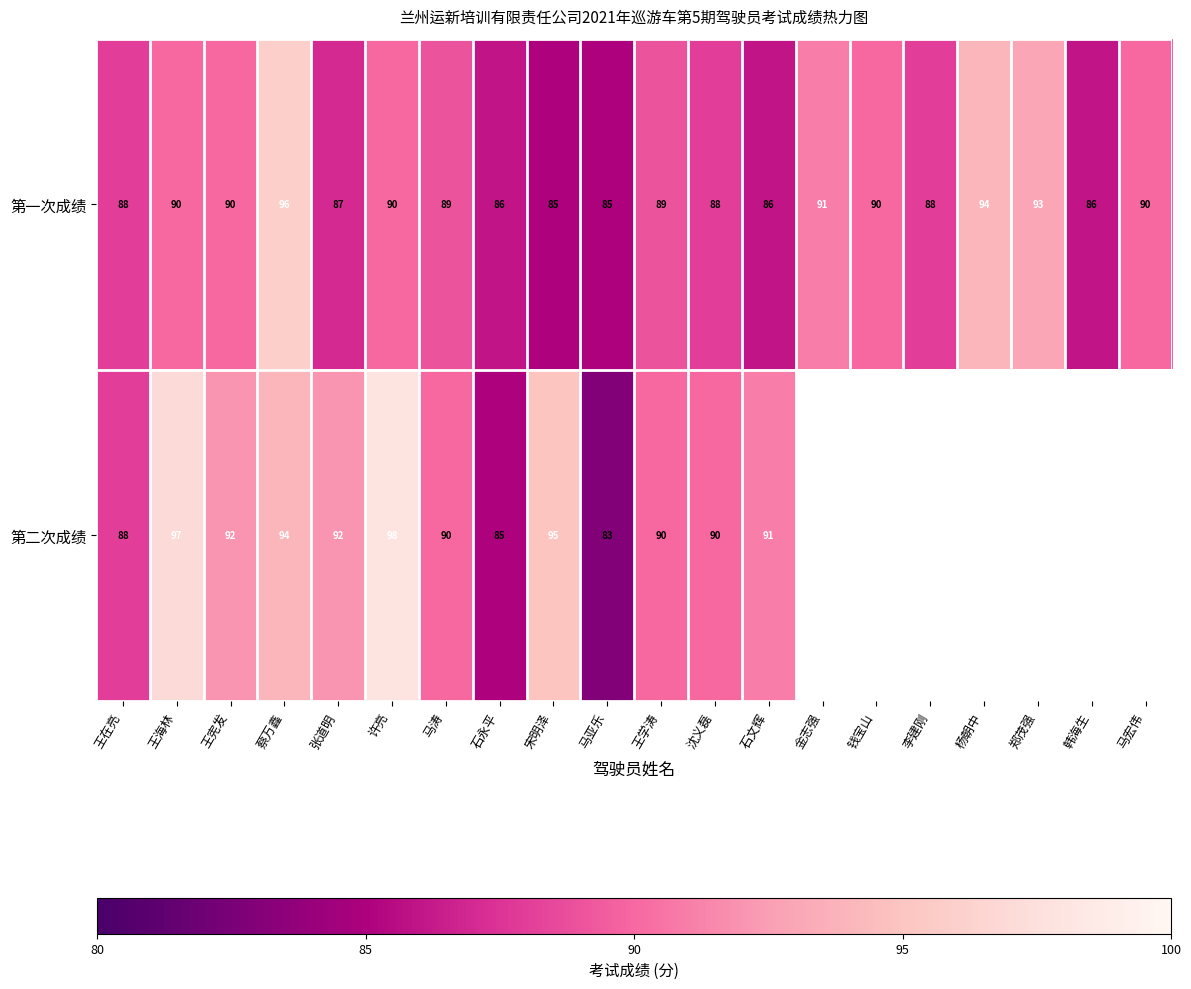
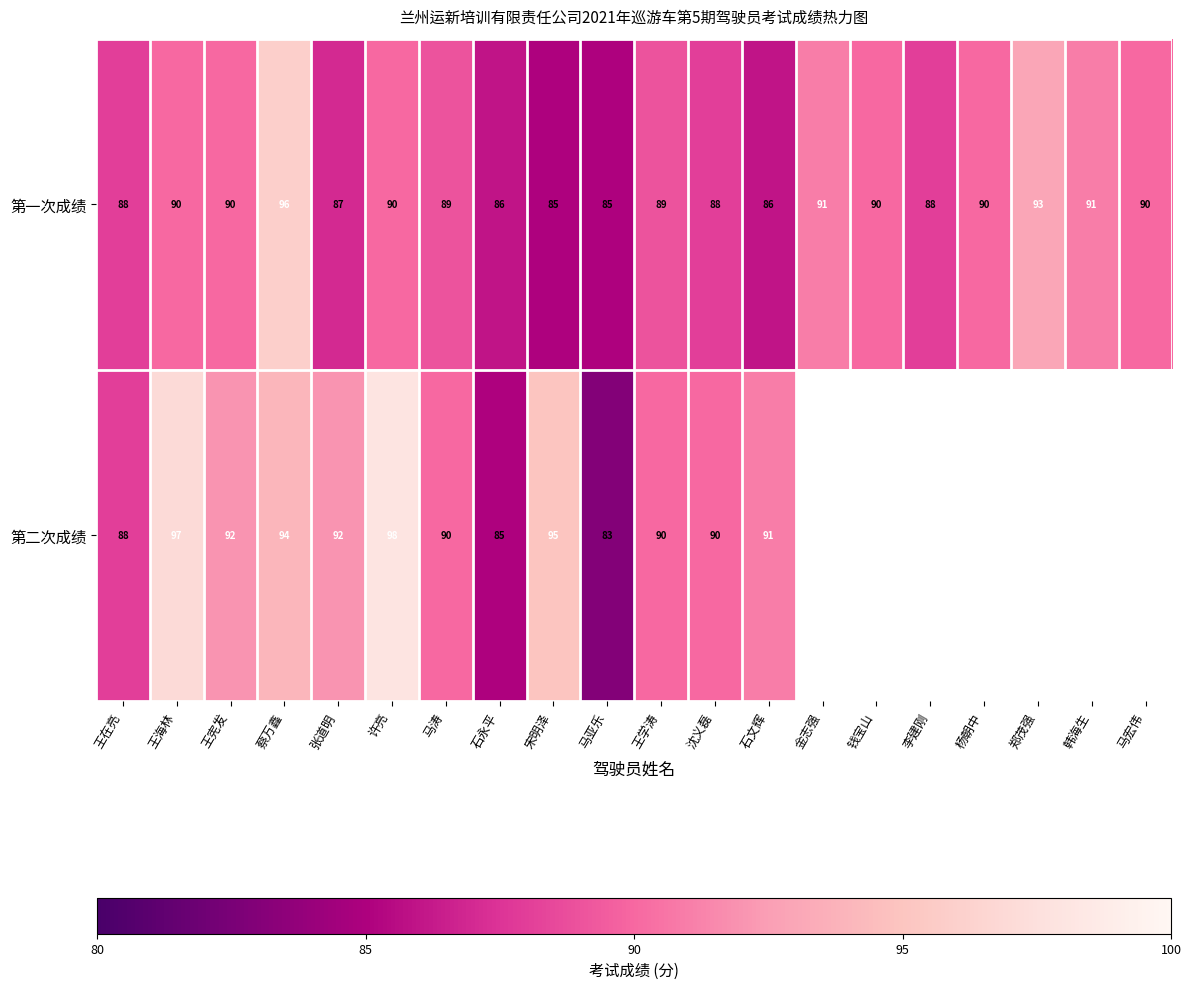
  {
    "第一次成绩": {
      "王在亮": 88,
      "王海林": 90,
      "王宪发": 90,
      "蔡万鑫": 96,
      "张道明": 87,
      "许亮": 90,
      "马涛": 89,
      "石永平": 86,
      "宋明泽": 85,
      "马亚乐": 85,
      "王学涛": 89,
      "沈义磊": 88,
      "石文辉": 86,
      "金志强": 91,
      "钱宝山": 90,
      "李建刚": 88,
-     "杨朝中": 94,
+     "杨朝中": 90,
      "郑茂强": 93,
-     "韩海生": 86,
+     "韩海生": 91,
      "马宏伟": 90
    },
    "第二次成绩": {
      "王在亮": 88,
      "王宪发": 92,
      "蔡万鑫": 94,
      "张道明": 92,
      "马涛": 90,
      "石永平": 85,
      "宋明泽": 95,
      "马亚乐": 83,
      "王学涛": 90,
      "沈义磊": 90,
      "石文辉": 91
    }
  }
